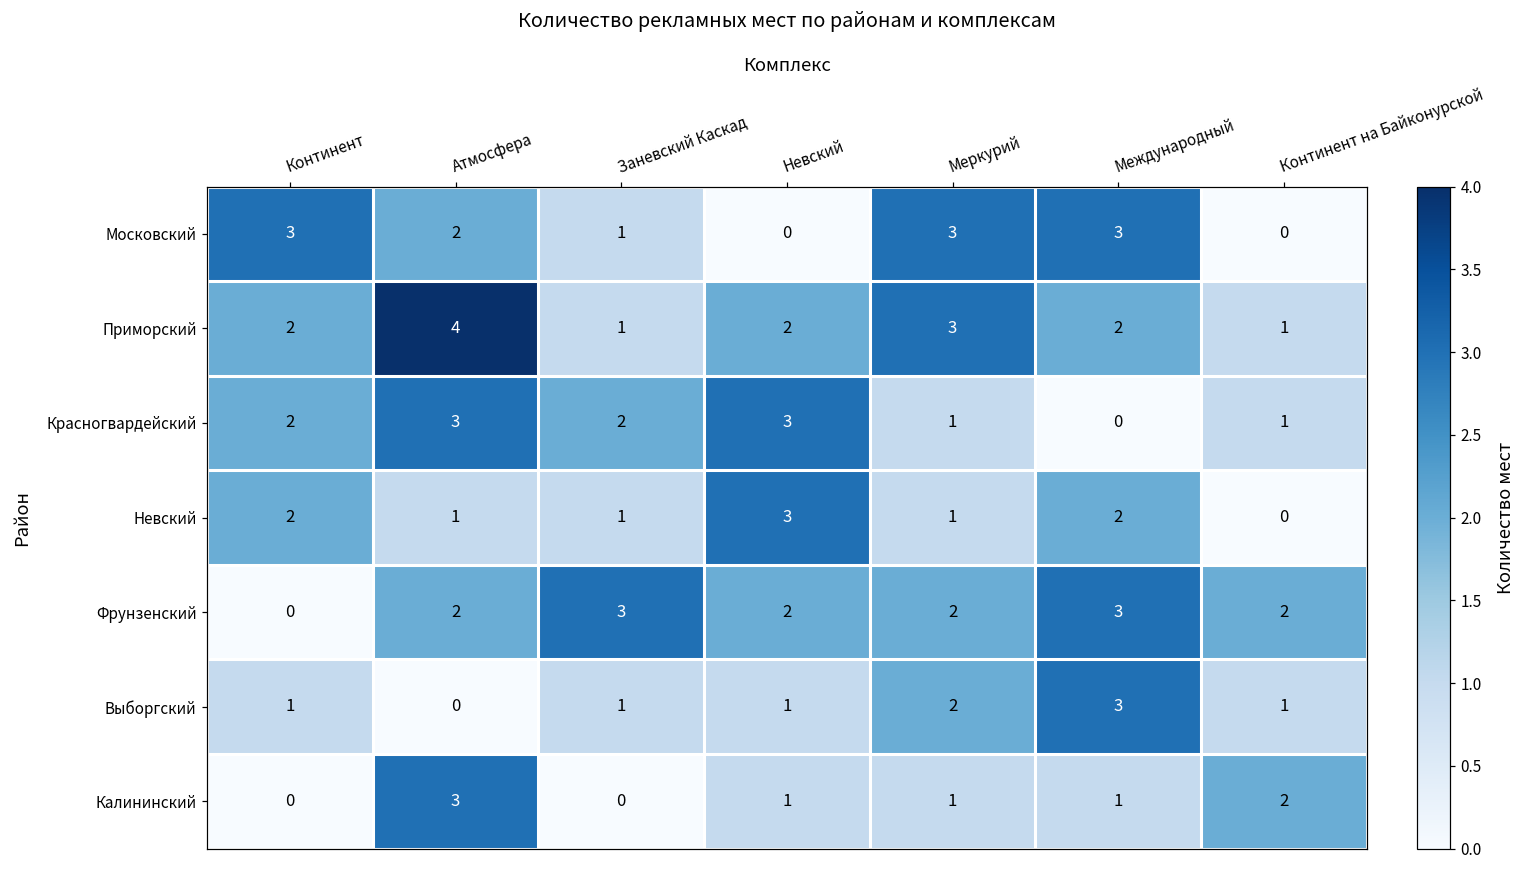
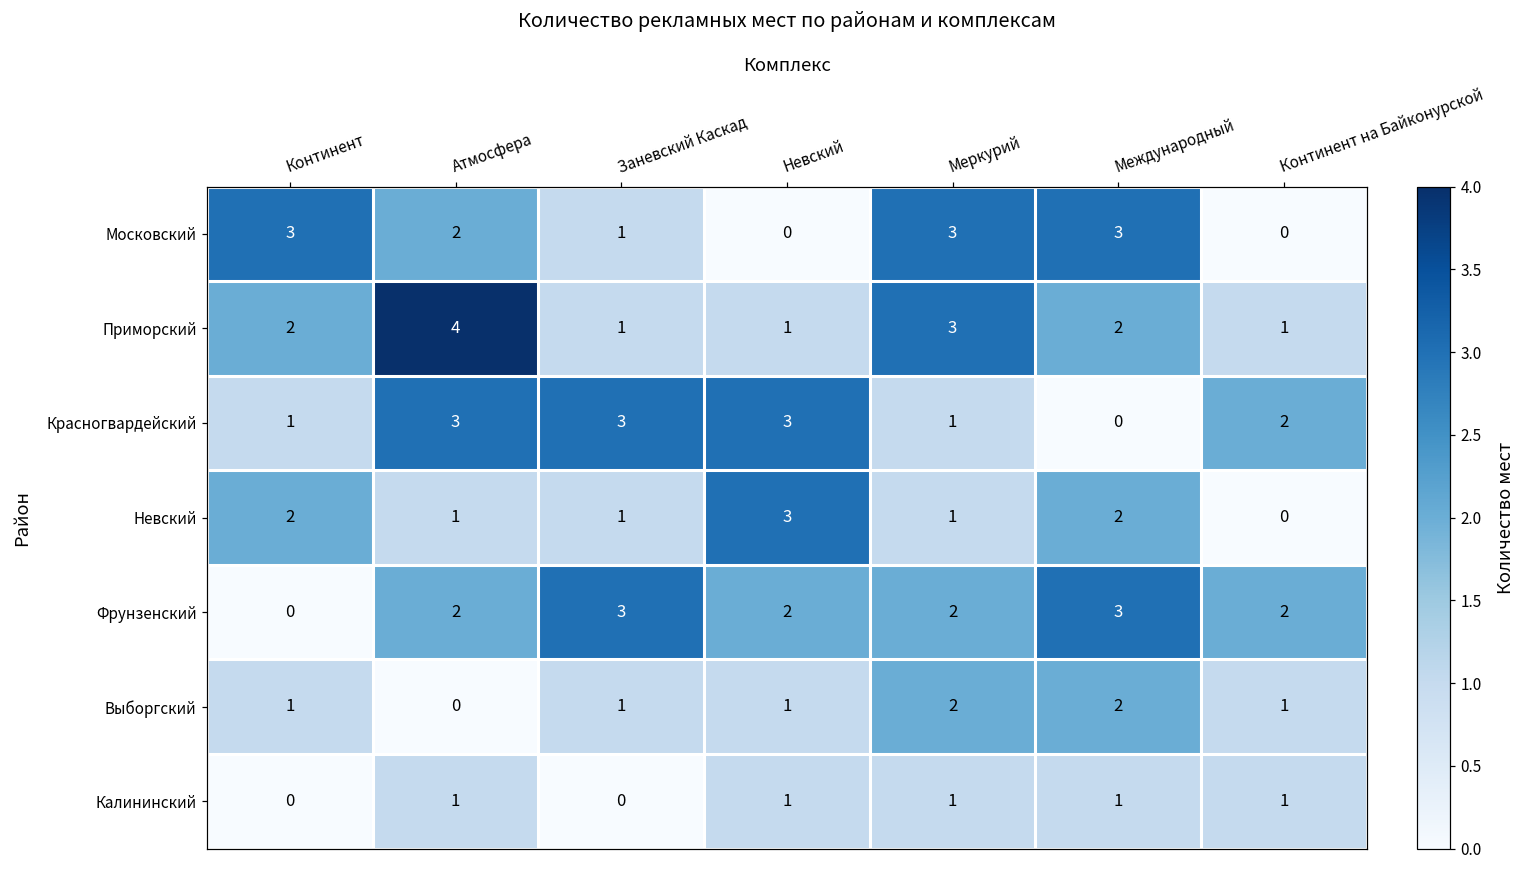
  {
    "Московский": {
      "Континент": 3,
      "Атмосфера": 2,
      "Заневский Каскад": 1,
      "Невский": 0,
      "Меркурий": 3,
      "Международный": 3,
      "Континент на Байконурской": 0
    },
    "Приморский": {
      "Континент": 2,
      "Атмосфера": 4,
      "Заневский Каскад": 1,
-     "Невский": 2,
+     "Невский": 1,
      "Меркурий": 3,
      "Международный": 2,
      "Континент на Байконурской": 1
    },
    "Красногвардейский": {
-     "Континент": 2,
+     "Континент": 1,
      "Атмосфера": 3,
-     "Заневский Каскад": 2,
+     "Заневский Каскад": 3,
      "Невский": 3,
      "Меркурий": 1,
      "Международный": 0,
-     "Континент на Байконурской": 1
+     "Континент на Байконурской": 2
    },
    "Невский": {
      "Континент": 2,
      "Атмосфера": 1,
      "Заневский Каскад": 1,
      "Невский": 3,
      "Меркурий": 1,
      "Международный": 2,
      "Континент на Байконурской": 0
    },
    "Фрунзенский": {
      "Континент": 0,
      "Атмосфера": 2,
      "Заневский Каскад": 3,
      "Невский": 2,
      "Меркурий": 2,
      "Международный": 3,
      "Континент на Байконурской": 2
    },
    "Выборгский": {
      "Континент": 1,
      "Атмосфера": 0,
      "Заневский Каскад": 1,
      "Невский": 1,
      "Меркурий": 2,
-     "Международный": 3,
+     "Международный": 2,
      "Континент на Байконурской": 1
    },
    "Калининский": {
      "Континент": 0,
-     "Атмосфера": 3,
+     "Атмосфера": 1,
      "Заневский Каскад": 0,
      "Невский": 1,
      "Меркурий": 1,
      "Международный": 1,
-     "Континент на Байконурской": 2
+     "Континент на Байконурской": 1
    }
  }
